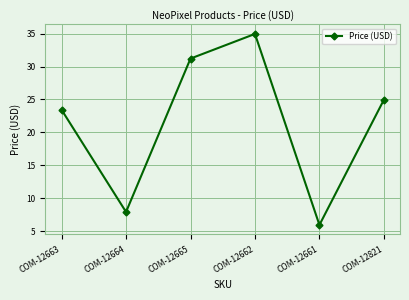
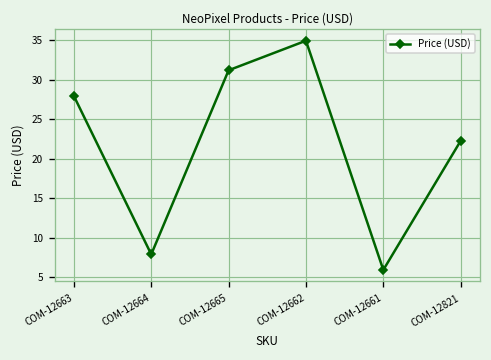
  {
-   "COM-12663": 23,
+   "COM-12663": 28,
    "COM-12664": 8,
    "COM-12665": 31,
    "COM-12662": 35,
    "COM-12661": 6,
-   "COM-12821": 25
+   "COM-12821": 22
  }
